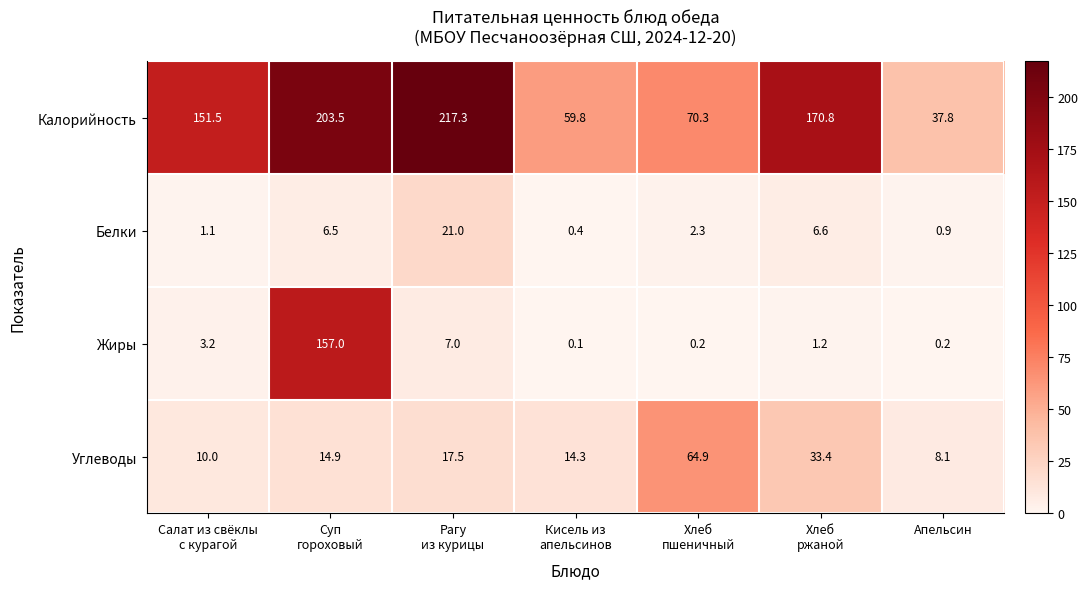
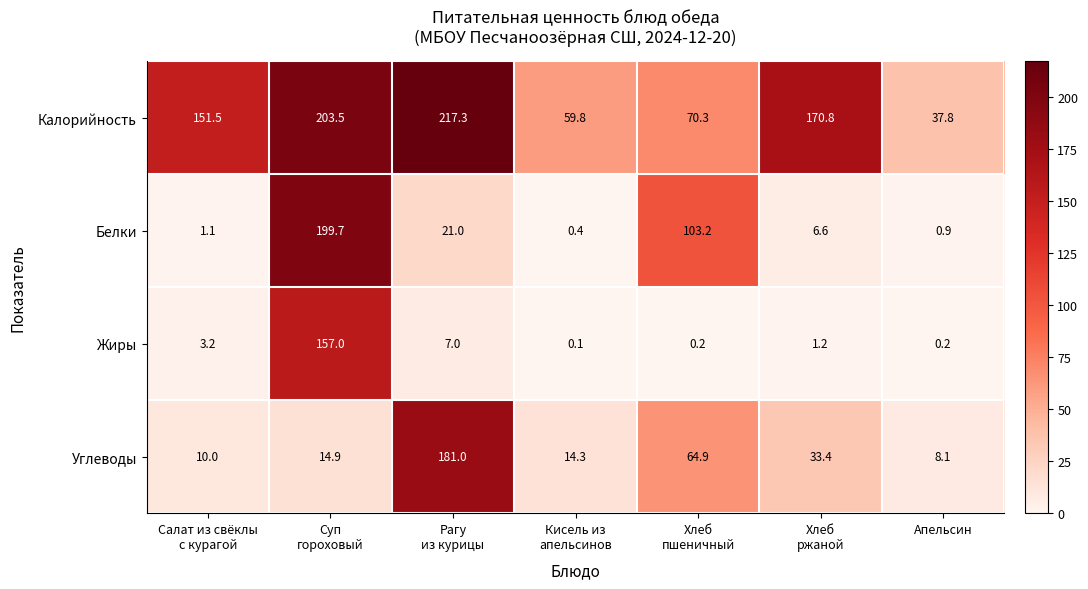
  {
    "Калорийность": {
      "Салат из свёклы с курагой": 151.5,
      "Суп гороховый": 203.5,
      "Рагу из курицы": 217.3,
      "Кисель из апельсинов": 59.8,
      "Хлеб пшеничный": 70.3,
      "Хлеб ржаной": 170.8,
      "Апельсин": 37.8
    },
    "Белки": {
      "Салат из свёклы с курагой": 1.1,
-     "Суп гороховый": 6.5,
+     "Суп гороховый": 199.7,
      "Рагу из курицы": 21.0,
      "Кисель из апельсинов": 0.4,
-     "Хлеб пшеничный": 2.3,
+     "Хлеб пшеничный": 103.2,
      "Хлеб ржаной": 6.6,
      "Апельсин": 0.9
    },
    "Жиры": {
      "Салат из свёклы с курагой": 3.2,
      "Суп гороховый": 157.0,
      "Рагу из курицы": 7.0,
      "Кисель из апельсинов": 0.1,
      "Хлеб пшеничный": 0.2,
      "Хлеб ржаной": 1.2,
      "Апельсин": 0.2
    },
    "Углеводы": {
      "Салат из свёклы с курагой": 10.0,
      "Суп гороховый": 14.9,
-     "Рагу из курицы": 17.5,
+     "Рагу из курицы": 181.0,
      "Кисель из апельсинов": 14.3,
      "Хлеб пшеничный": 64.9,
      "Хлеб ржаной": 33.4,
      "Апельсин": 8.1
    }
  }
